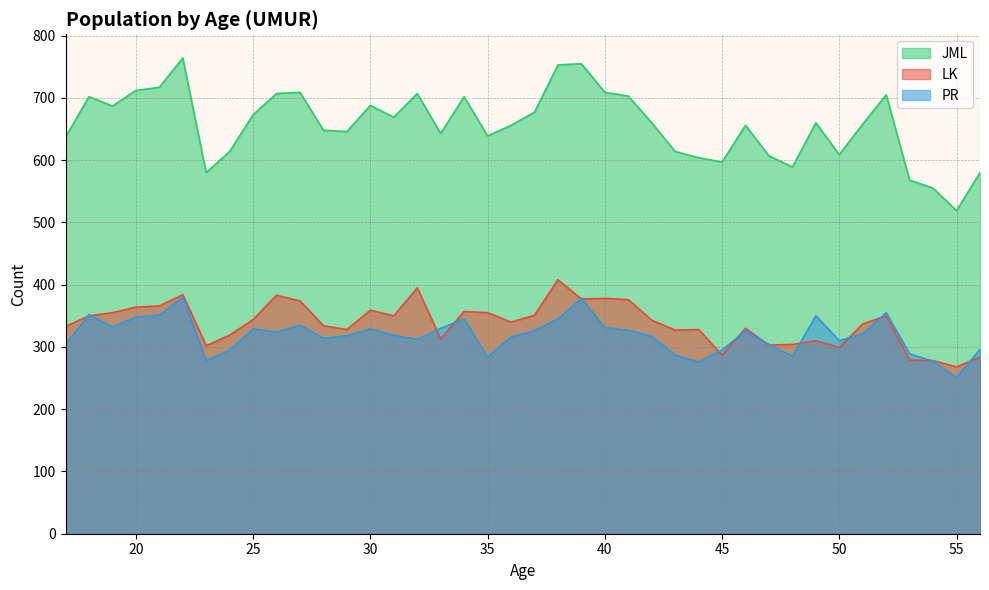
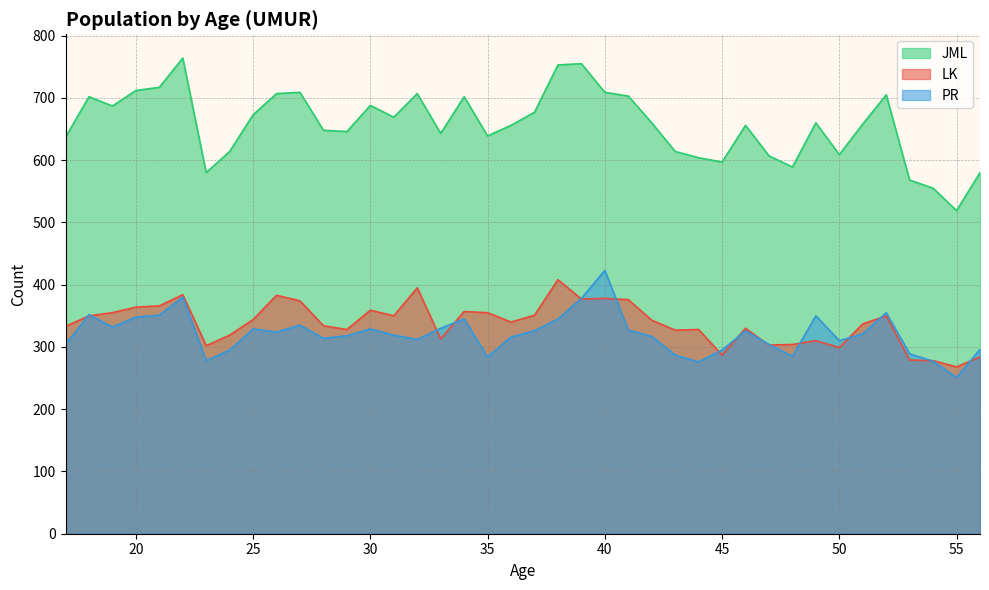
  {
    "JML": {
      "20": 710,
      "25": 670,
      "30": 690,
      "35": 640,
      "40": 710,
      "45": 600,
      "50": 610,
      "55": 520
    },
    "LK": {
      "20": 360,
      "25": 340,
      "30": 360,
      "35": 360,
      "40": 380,
      "45": 290,
      "50": 300,
      "55": 270
    },
    "PR": {
      "20": 350,
      "25": 330,
      "30": 330,
      "35": 280,
-     "40": 330,
+     "40": 420,
      "45": 300,
      "50": 310,
      "55": 250
    }
  }
